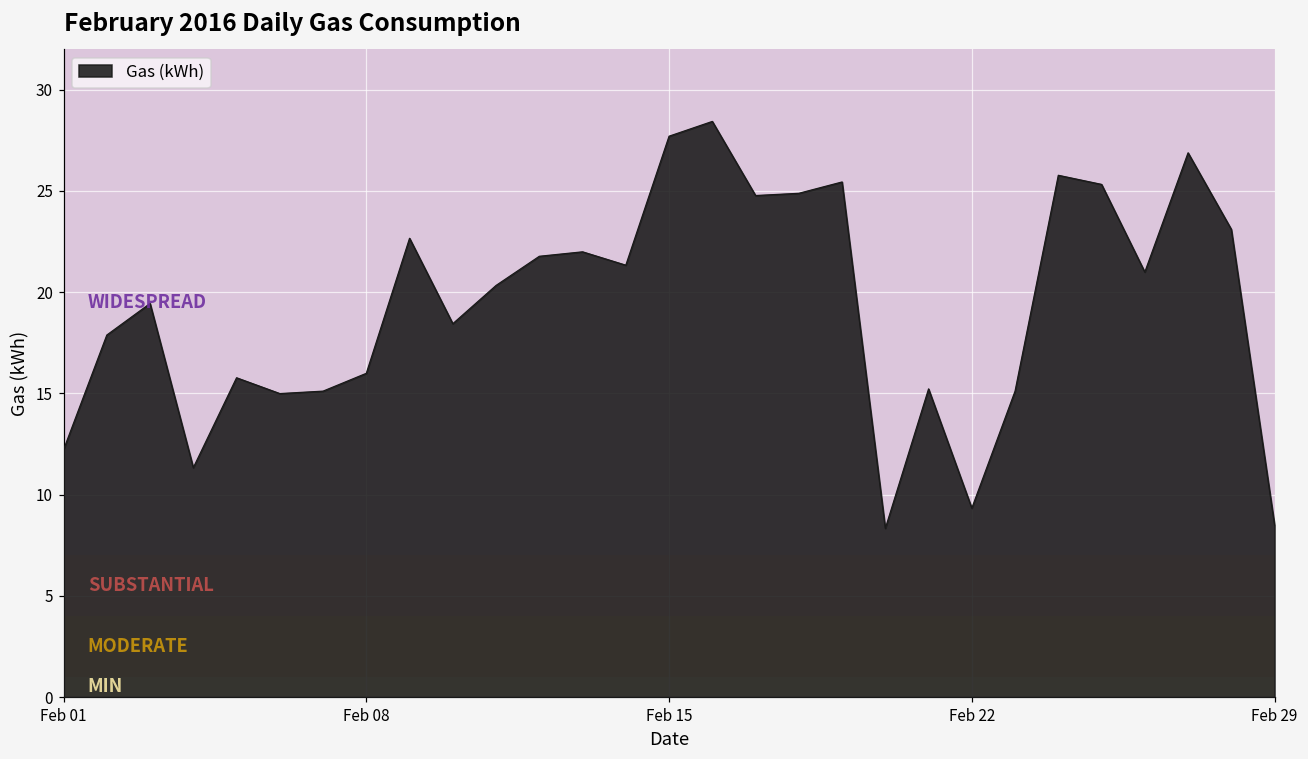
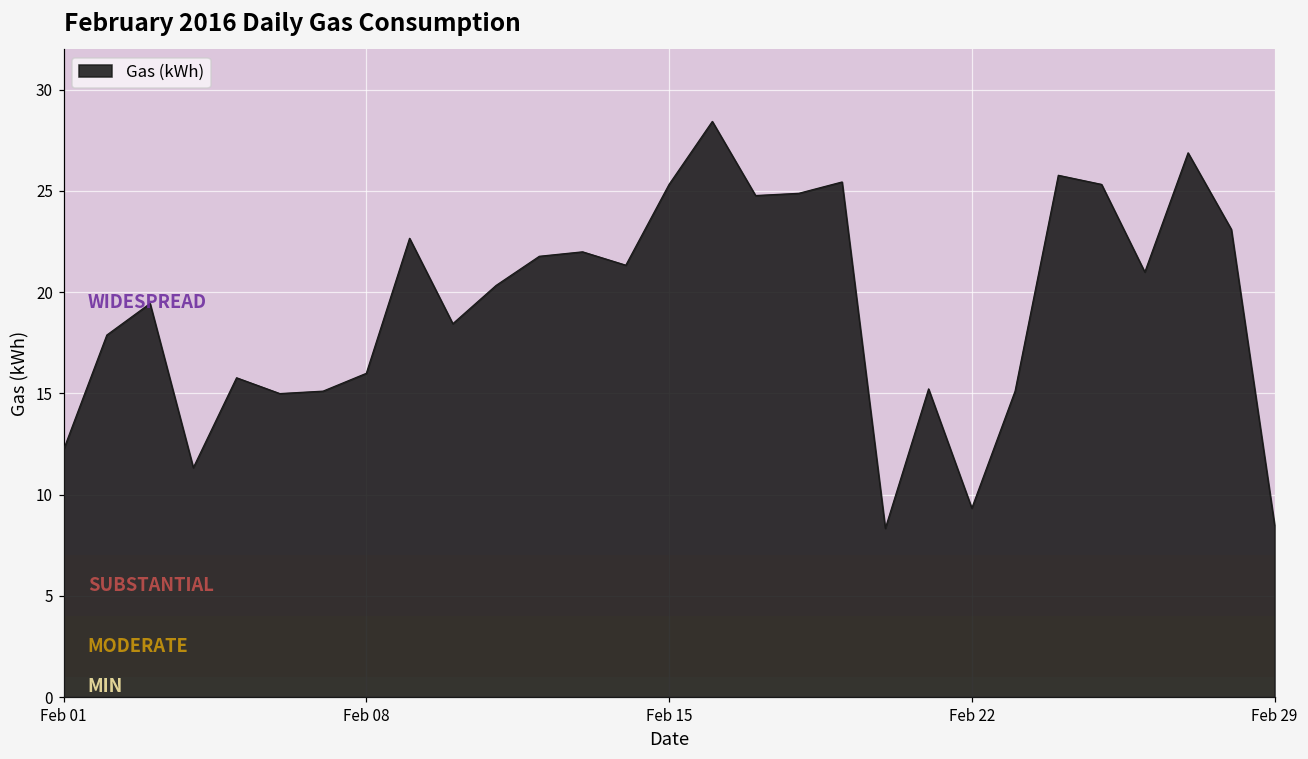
  {
    "Feb 01": 12.2,
    "Feb 08": 16.0,
-   "Feb 15": 27.7,
+   "Feb 15": 25.3,
    "Feb 22": 9.3,
    "Feb 29": 8.5
  }
